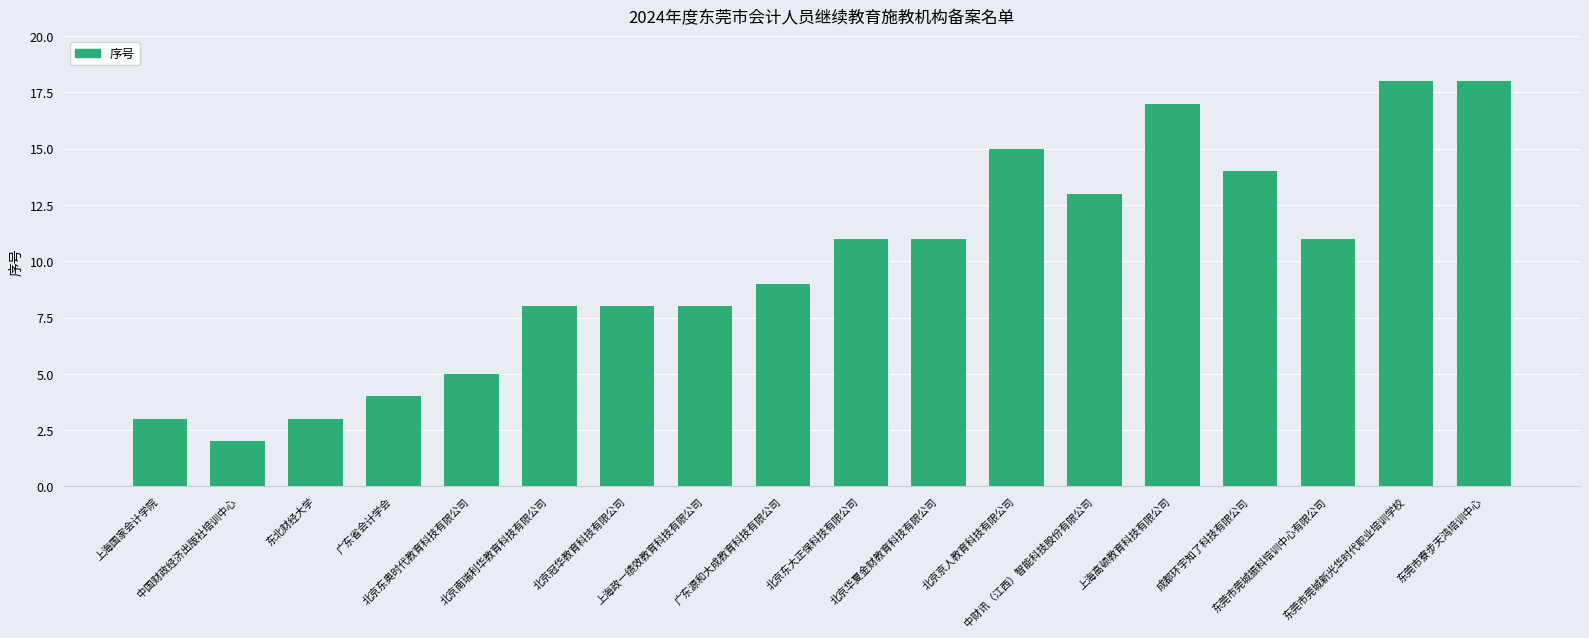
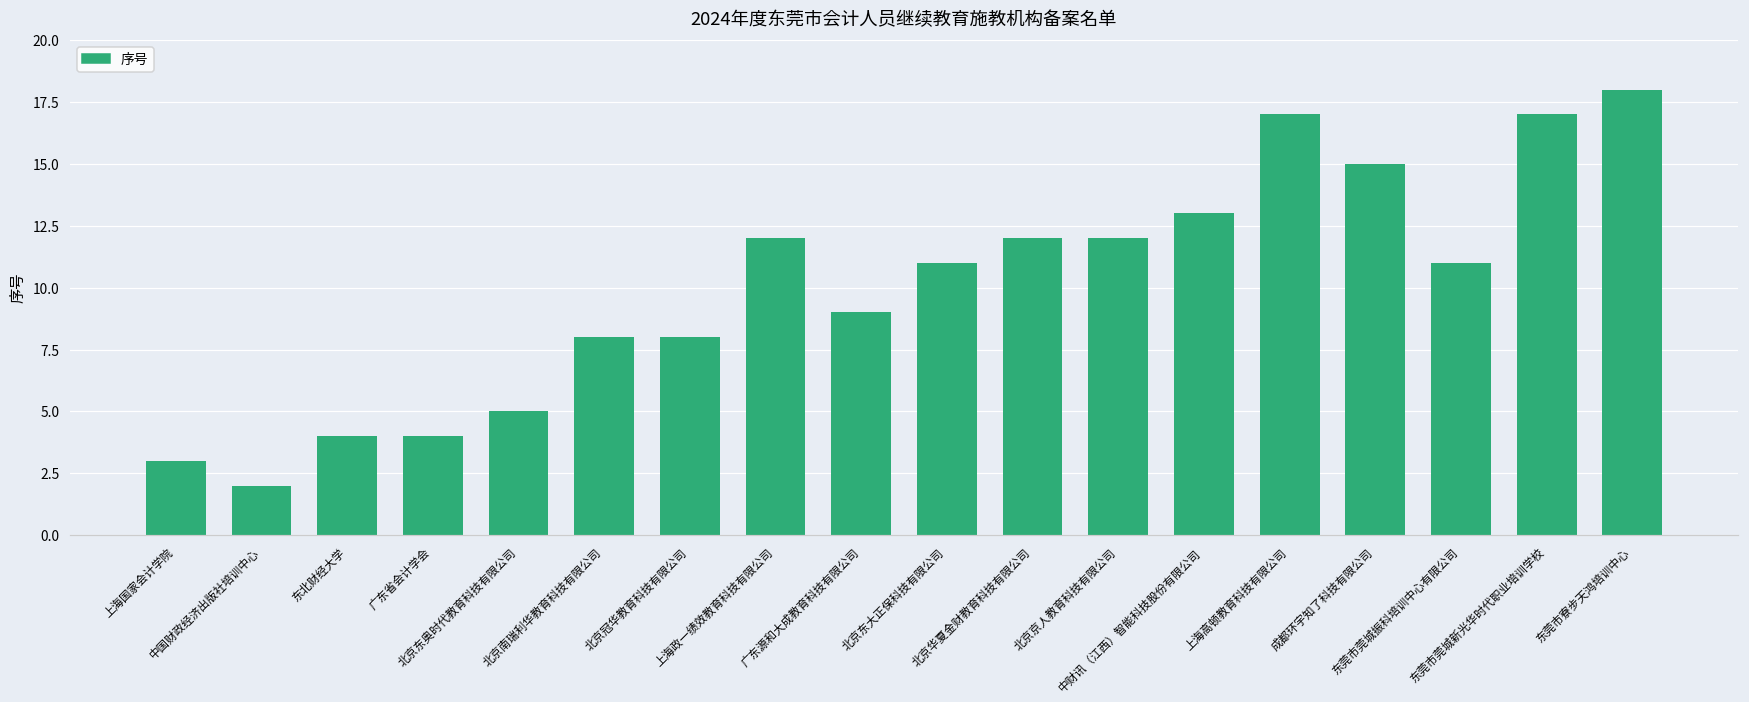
  {
    "上海国家会计学院": 3,
    "中国财政经济出版社培训中心": 2,
-   "东北财经大学": 3,
+   "东北财经大学": 4,
    "广东省会计学会": 4,
    "北京东奥时代教育科技有限公司": 5,
    "北京南瑞利华教育科技有限公司": 8,
    "北京冠华教育科技有限公司": 8,
-   "上海政一绩效教育科技有限公司": 8,
+   "上海政一绩效教育科技有限公司": 12,
    "广东源和大成教育科技有限公司": 9,
    "北京东大正保科技有限公司": 11,
-   "北京华夏金财教育科技有限公司": 11,
-   "北京京人教育科技有限公司": 15,
+   "北京华夏金财教育科技有限公司": 12,
+   "北京京人教育科技有限公司": 12,
    "中财讯（江西）智能科技股份有限公司": 13,
    "上海高顿教育科技有限公司": 17,
-   "成都环宇知了科技有限公司": 14,
+   "成都环宇知了科技有限公司": 15,
    "东莞市莞城振科培训中心有限公司": 11,
-   "东莞市莞城新光华时代职业培训学校": 18,
+   "东莞市莞城新光华时代职业培训学校": 17,
    "东莞市寮步天鸿培训中心": 18
  }
